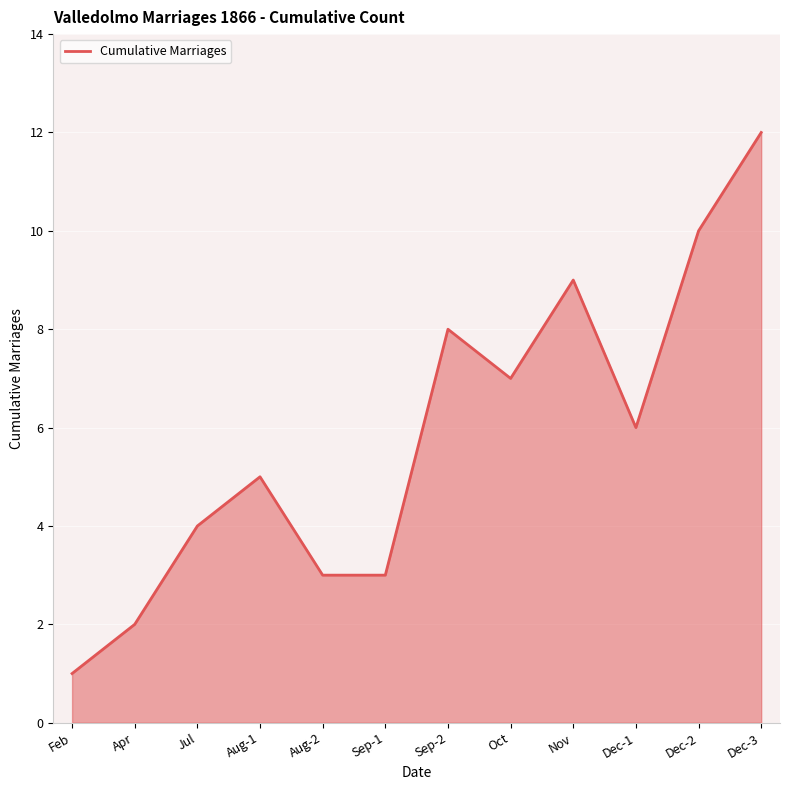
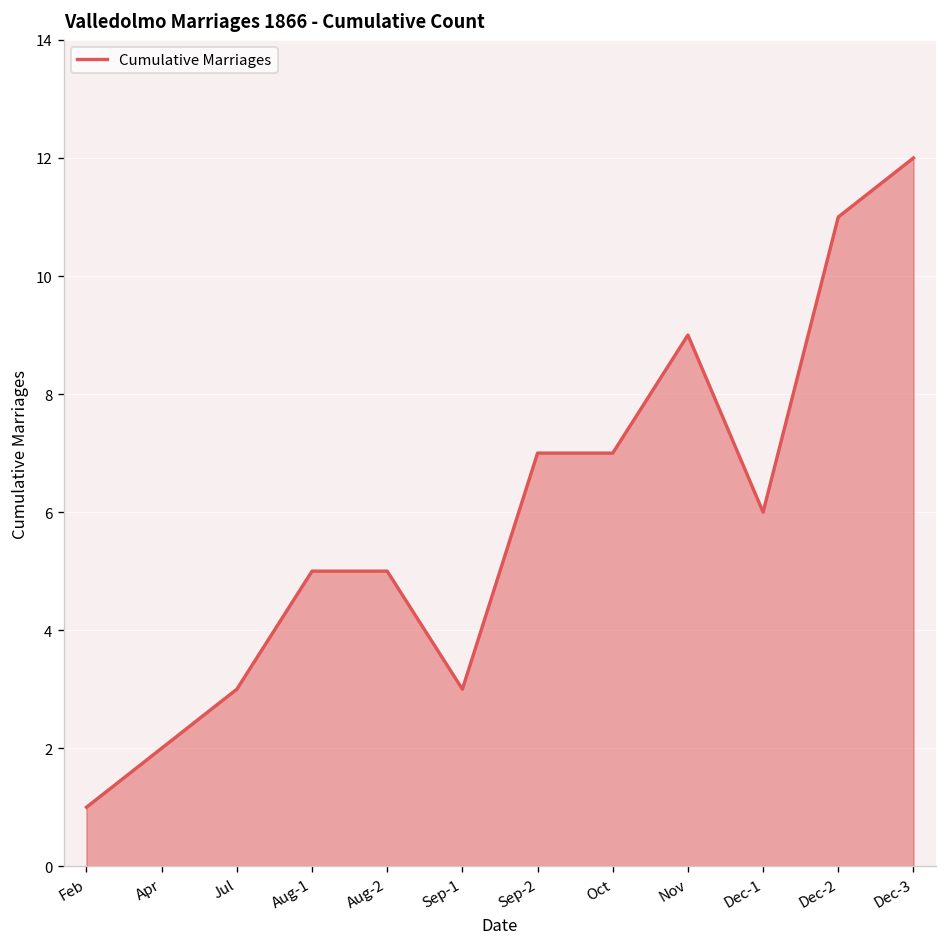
  {
    "Feb": 1,
    "Apr": 2,
-   "Jul": 4,
+   "Jul": 3,
    "Aug-1": 5,
-   "Aug-2": 3,
+   "Aug-2": 5,
    "Sep-1": 3,
-   "Sep-2": 8,
+   "Sep-2": 7,
    "Oct": 7,
    "Nov": 9,
    "Dec-1": 6,
-   "Dec-2": 10,
+   "Dec-2": 11,
    "Dec-3": 12
  }
